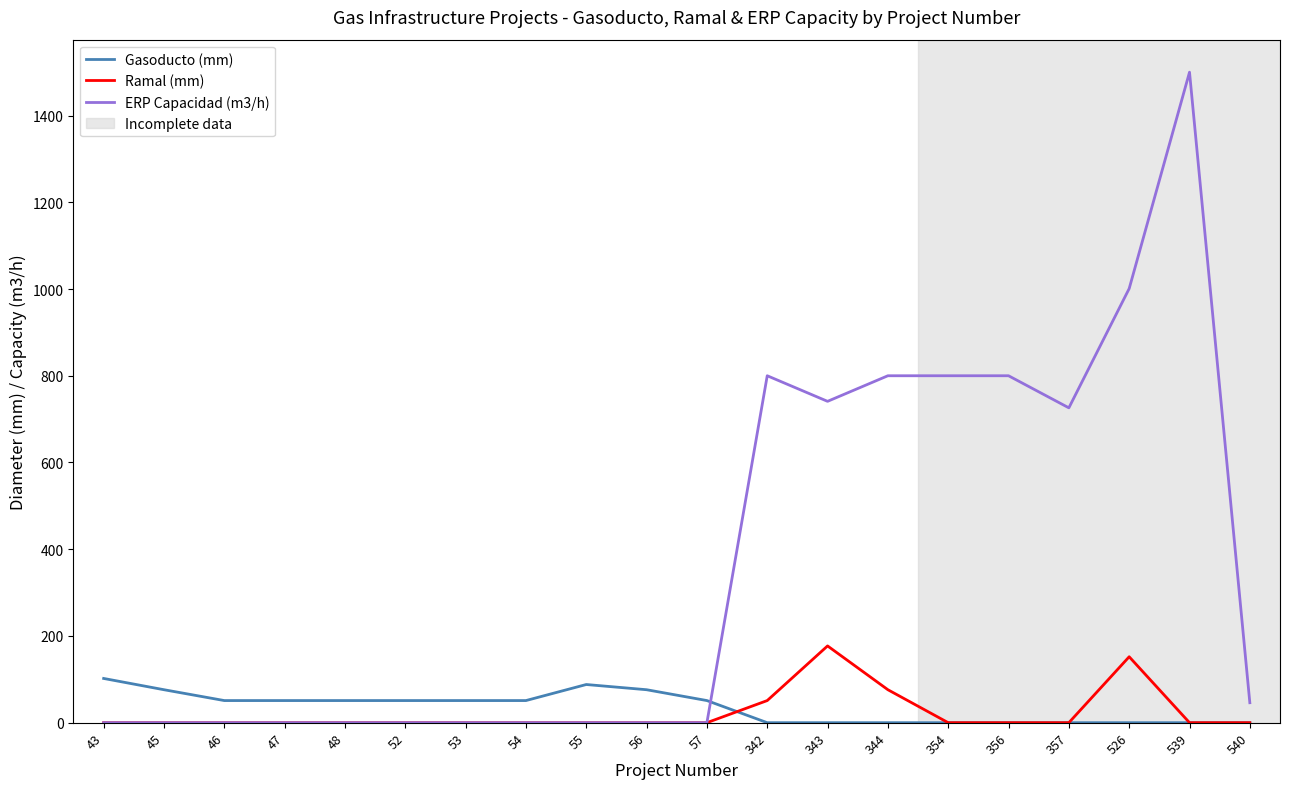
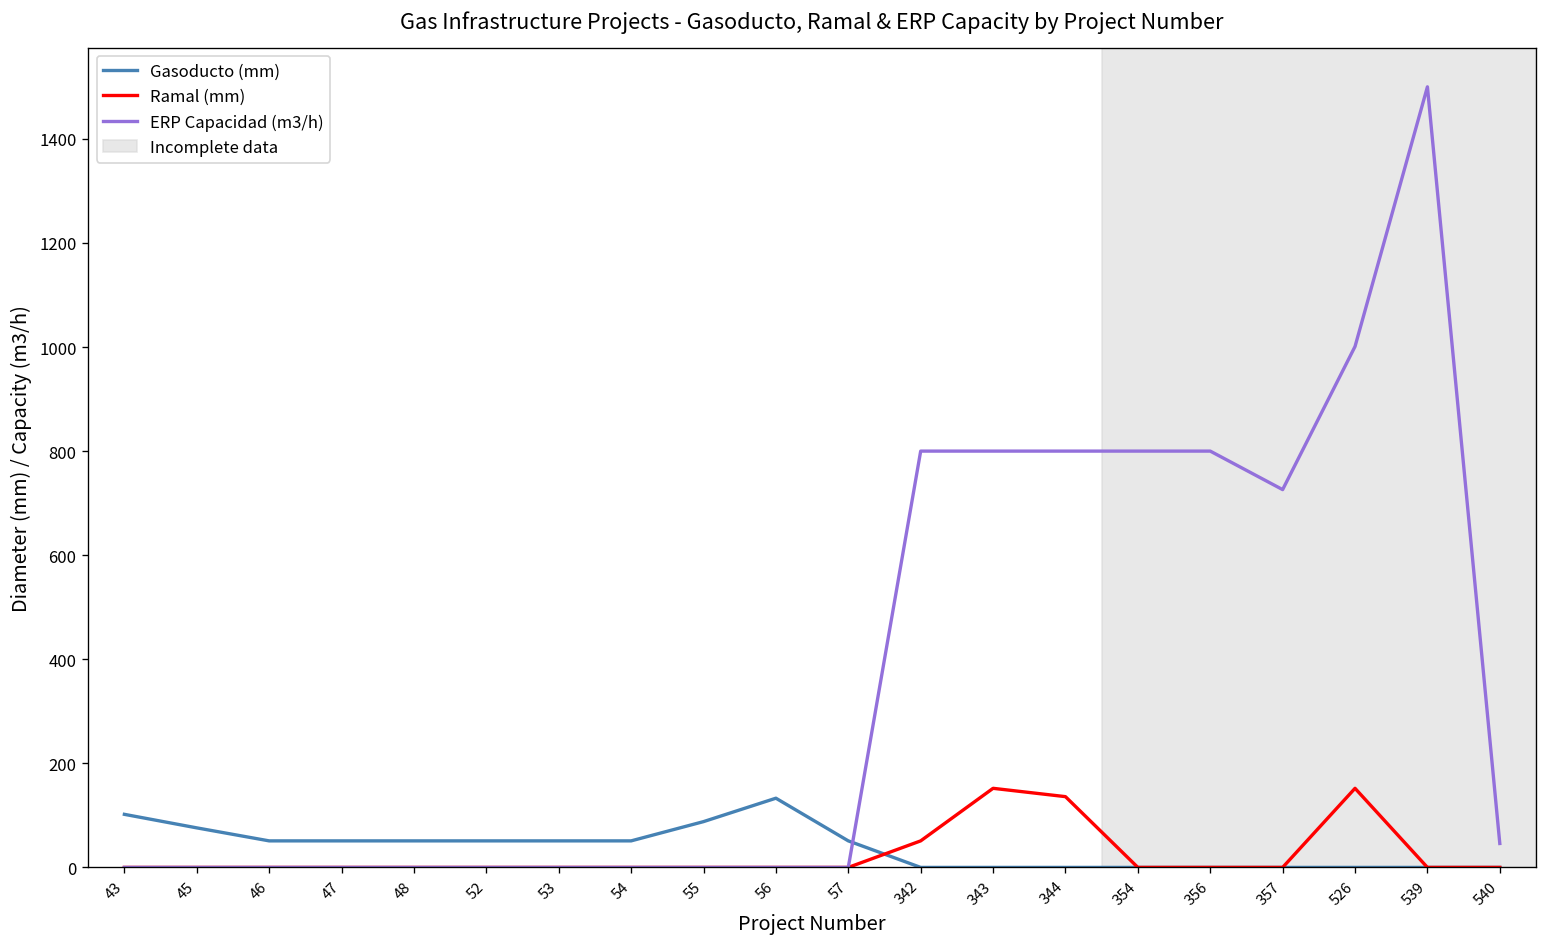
  {
    "Gasoducto (mm)": {
      "43": 100,
      "45": 80,
      "46": 50,
      "47": 50,
      "48": 50,
      "52": 50,
      "53": 50,
      "54": 50,
      "55": 90,
-     "56": 80,
+     "56": 130,
      "57": 50,
      "342": 0,
      "343": 0,
      "344": 0,
      "526": 0
    },
    "Ramal (mm)": {
      "342": 50,
-     "343": 180,
-     "344": 80,
+     "343": 150,
+     "344": 140,
      "526": 150
    },
    "ERP Capacidad (m3/h)": {
      "342": 800,
-     "343": 740,
+     "343": 800,
      "344": 800,
      "354": 800,
      "356": 800,
      "357": 730,
      "526": 1000,
      "539": 1500,
      "540": 50
    }
  }
